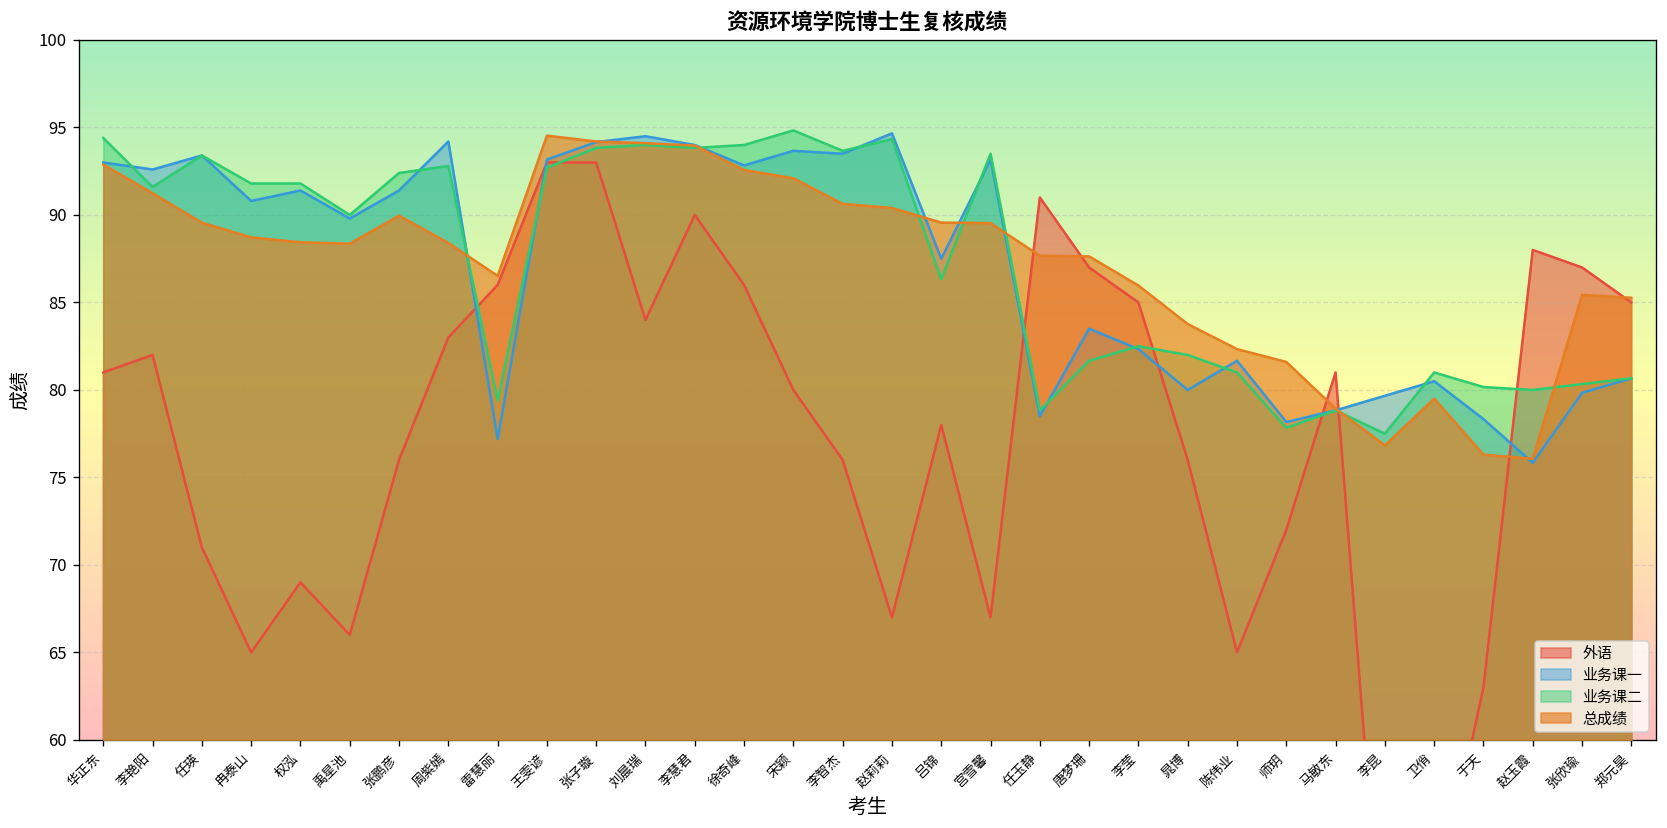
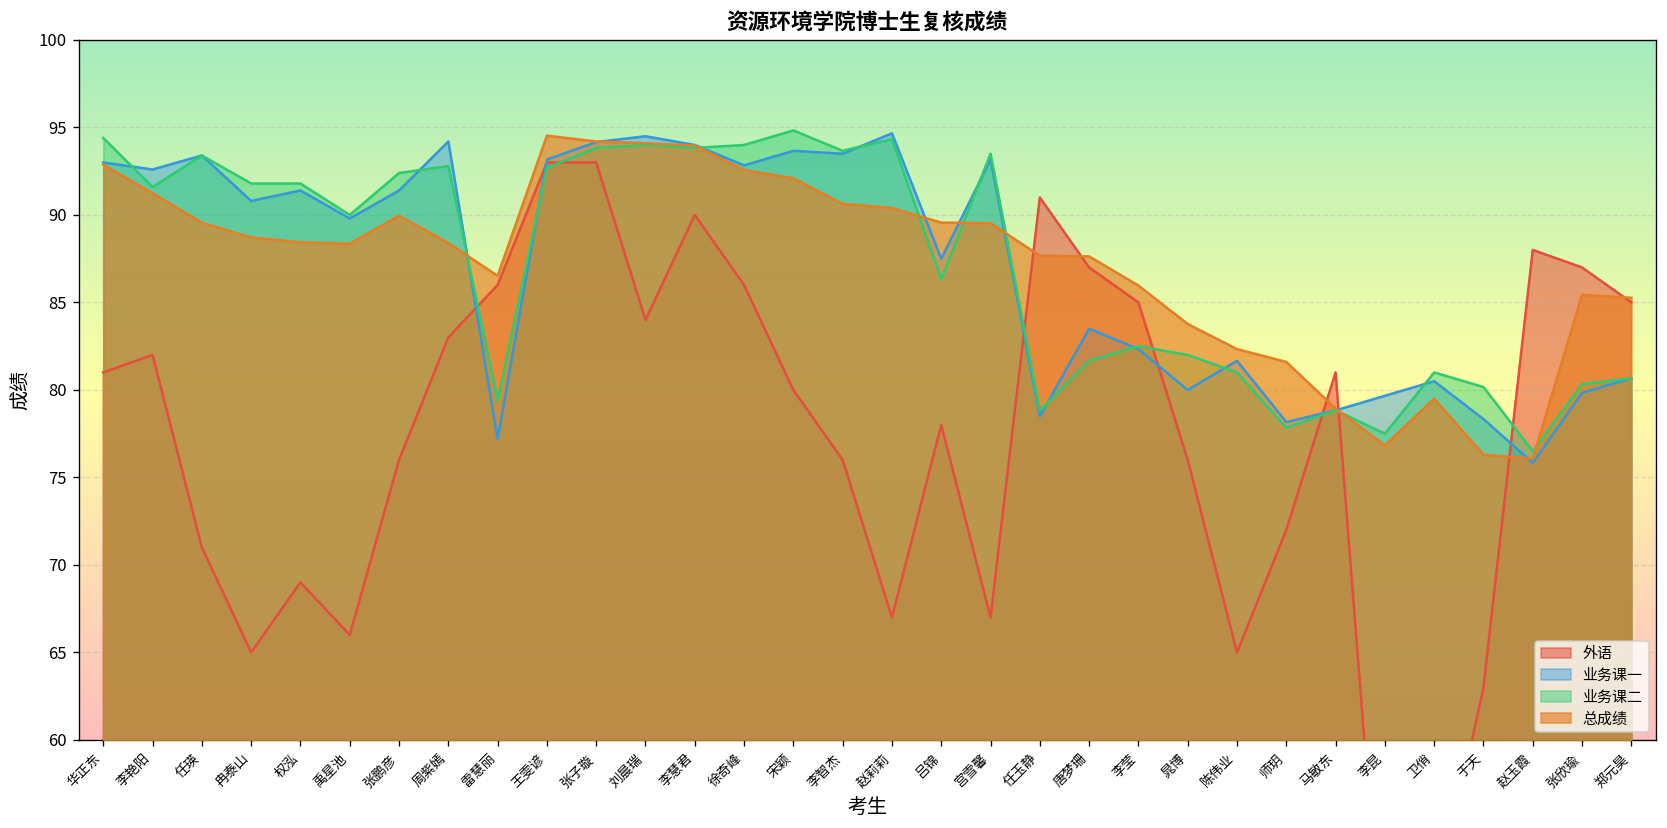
  {
    "业务课一": {
      "李艳阳": 92.6,
      "冉泰山": 90.8,
      "权泓": 91.4,
      "禹星池": 89.8,
      "张鹏彦": 91.4,
      "周紫嫣": 94.2,
      "雷慧丽": 77.2,
      "刘晨瑞": 94.5,
      "徐奇峰": 92.8,
      "宋颖": 93.7,
      "赵莉莉": 94.7,
      "吕锦": 87.5,
      "宫雪馨": 93.2,
      "任玉静": 78.5,
      "唐梦珊": 83.5,
      "晁博": 80.0,
      "陈伟业": 81.7,
      "师玥": 78.2,
      "李昆": 79.7,
      "卫俏": 80.5,
      "于天": 78.3,
      "赵玉霞": 75.8,
      "张欣瑜": 79.8
    },
    "业务课二": {
      "华正东": 94.4,
      "李艳阳": 91.6,
      "冉泰山": 91.8,
      "权泓": 91.8,
      "禹星池": 90.0,
      "张鹏彦": 92.4,
      "周紫嫣": 92.8,
      "雷慧丽": 79.4,
      "王雯谚": 92.7,
      "张子璇": 93.8,
      "徐奇峰": 94.0,
      "宋颖": 94.8,
      "赵莉莉": 94.3,
      "吕锦": 86.3,
      "宫雪馨": 93.5,
      "任玉静": 78.8,
      "唐梦珊": 81.7,
      "晁博": 82.0,
      "陈伟业": 81.0,
      "师玥": 77.8,
      "李昆": 77.5,
      "卫俏": 81.0,
      "于天": 80.2,
-     "赵玉霞": 80.0,
+     "赵玉霞": 76.5,
      "张欣瑜": 80.3
    }
  }
